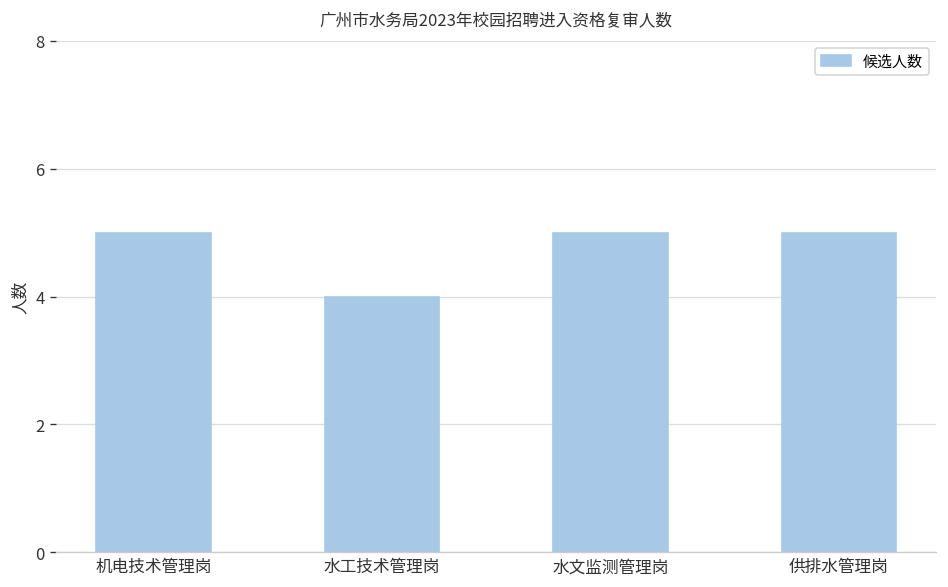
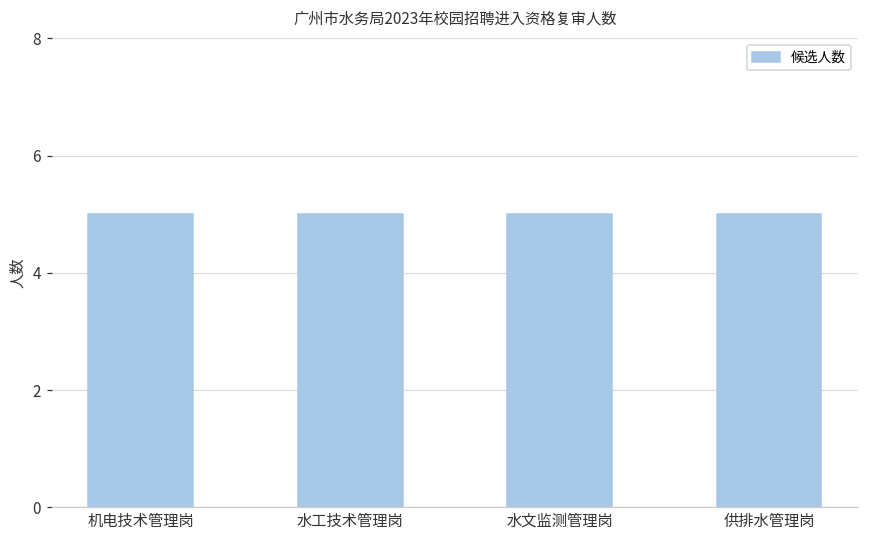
  {
    "机电技术管理岗": 5,
-   "水工技术管理岗": 4,
+   "水工技术管理岗": 5,
    "水文监测管理岗": 5,
    "供排水管理岗": 5
  }
